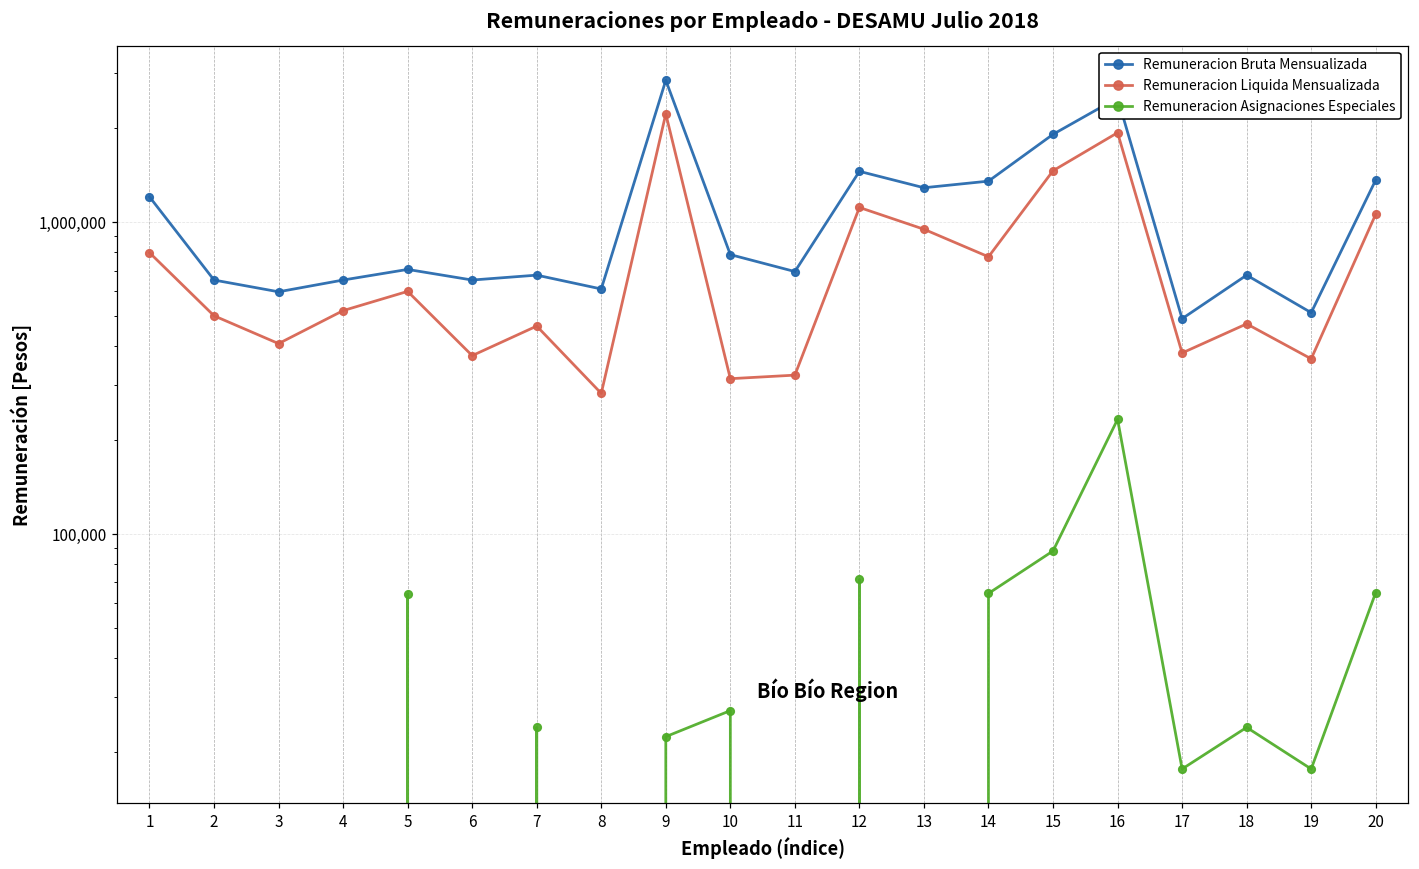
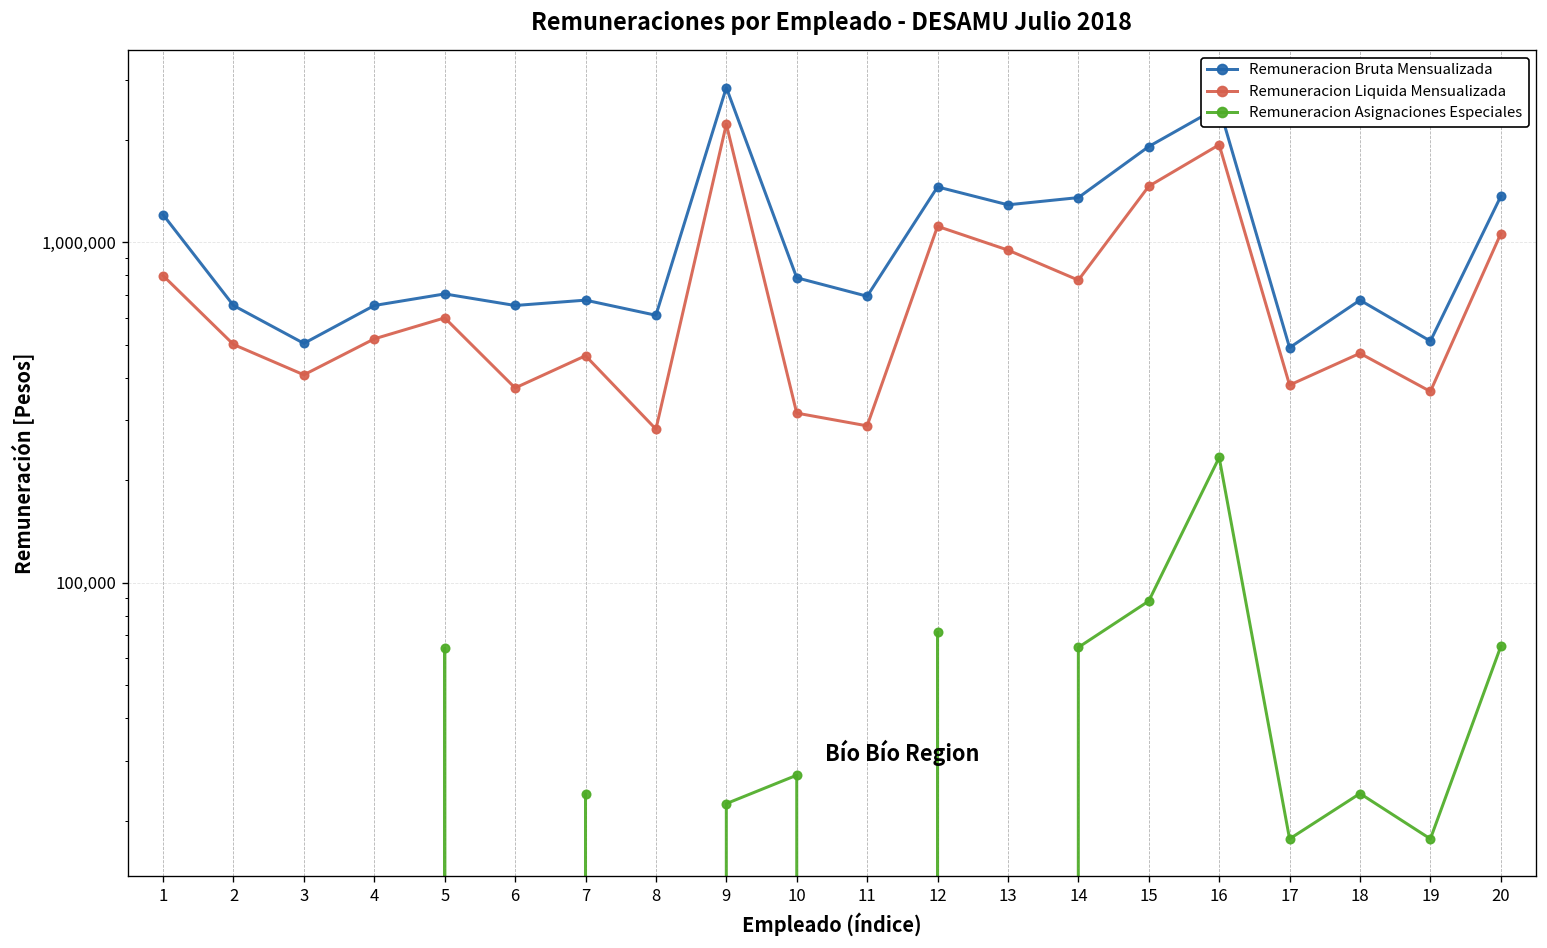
  {
    "Remuneracion Bruta Mensualizada": {
      "1": "1,210,000",
      "2": "650,000",
-     "3": "600,000",
+     "3": "510,000",
      "4": "650,000",
      "5": "710,000",
      "6": "650,000",
      "7": "680,000",
      "8": "610,000",
      "9": "2,900,000",
      "10": "790,000",
      "11": "690,000",
      "12": "1,500,000",
      "13": "1,300,000",
      "14": "1,400,000",
      "15": "1,900,000",
      "17": "490,000",
      "18": "680,000",
      "19": "510,000",
      "20": "1,400,000"
    },
    "Remuneracion Liquida Mensualizada": {
      "1": "800,000",
      "2": "500,000",
      "3": "410,000",
      "4": "520,000",
      "5": "600,000",
      "6": "370,000",
      "7": "460,000",
      "8": "280,000",
      "9": "2,200,000",
      "10": "320,000",
-     "11": "320,000",
+     "11": "290,000",
      "12": "1,120,000",
      "13": "950,000",
      "14": "770,000",
      "15": "1,500,000",
      "16": "1,900,000",
      "17": "380,000",
      "18": "470,000",
      "19": "360,000",
      "20": "1,060,000"
    },
    "Remuneracion Asignaciones Especiales": {
      "5": "64,000",
      "7": "24,000",
      "9": "22,000",
      "10": "27,000",
      "12": "72,000",
      "14": "65,000",
      "15": "88,000",
      "16": "230,000",
      "17": "18,000",
      "18": "24,000",
      "19": "18,000",
      "20": "65,000"
    }
  }
